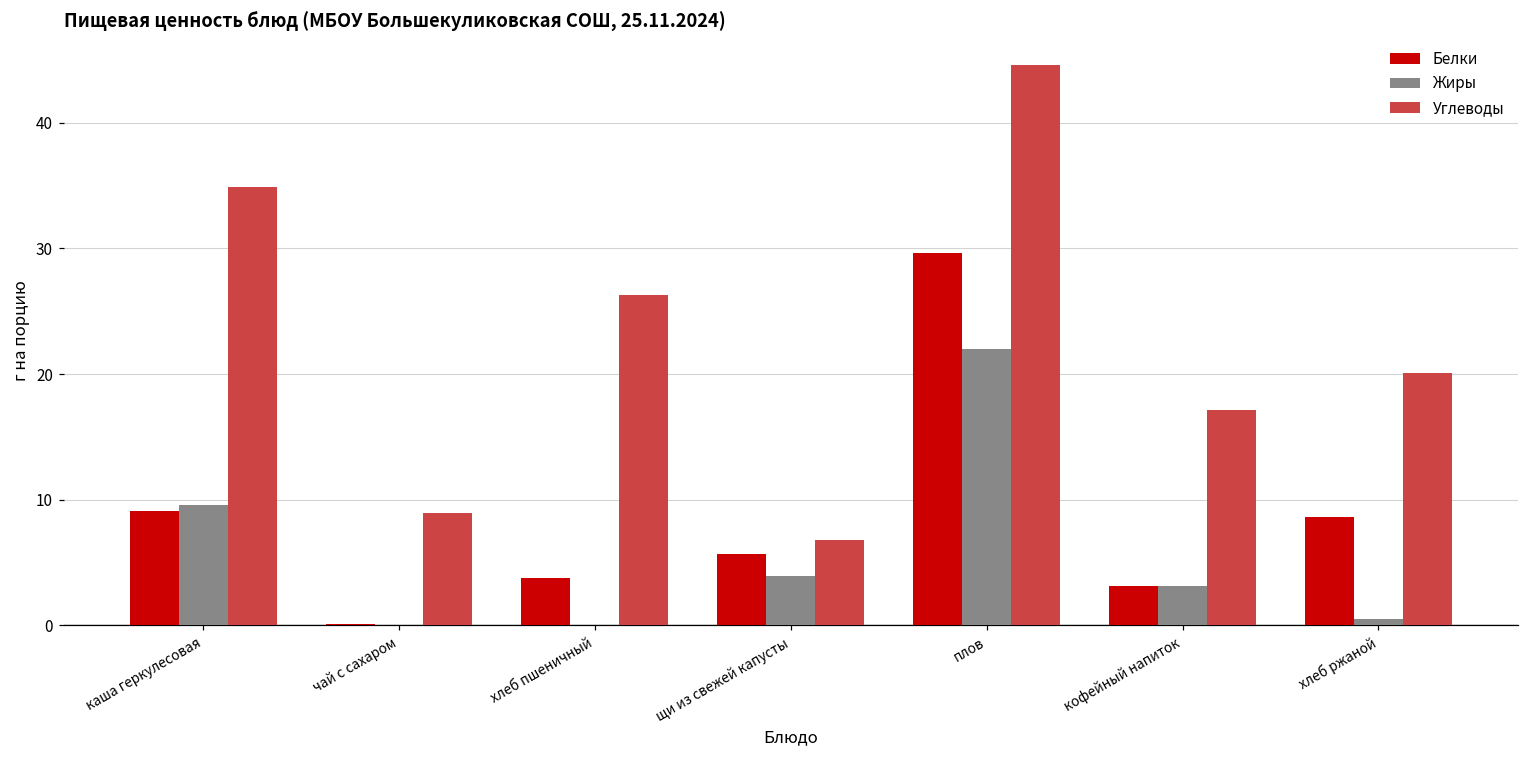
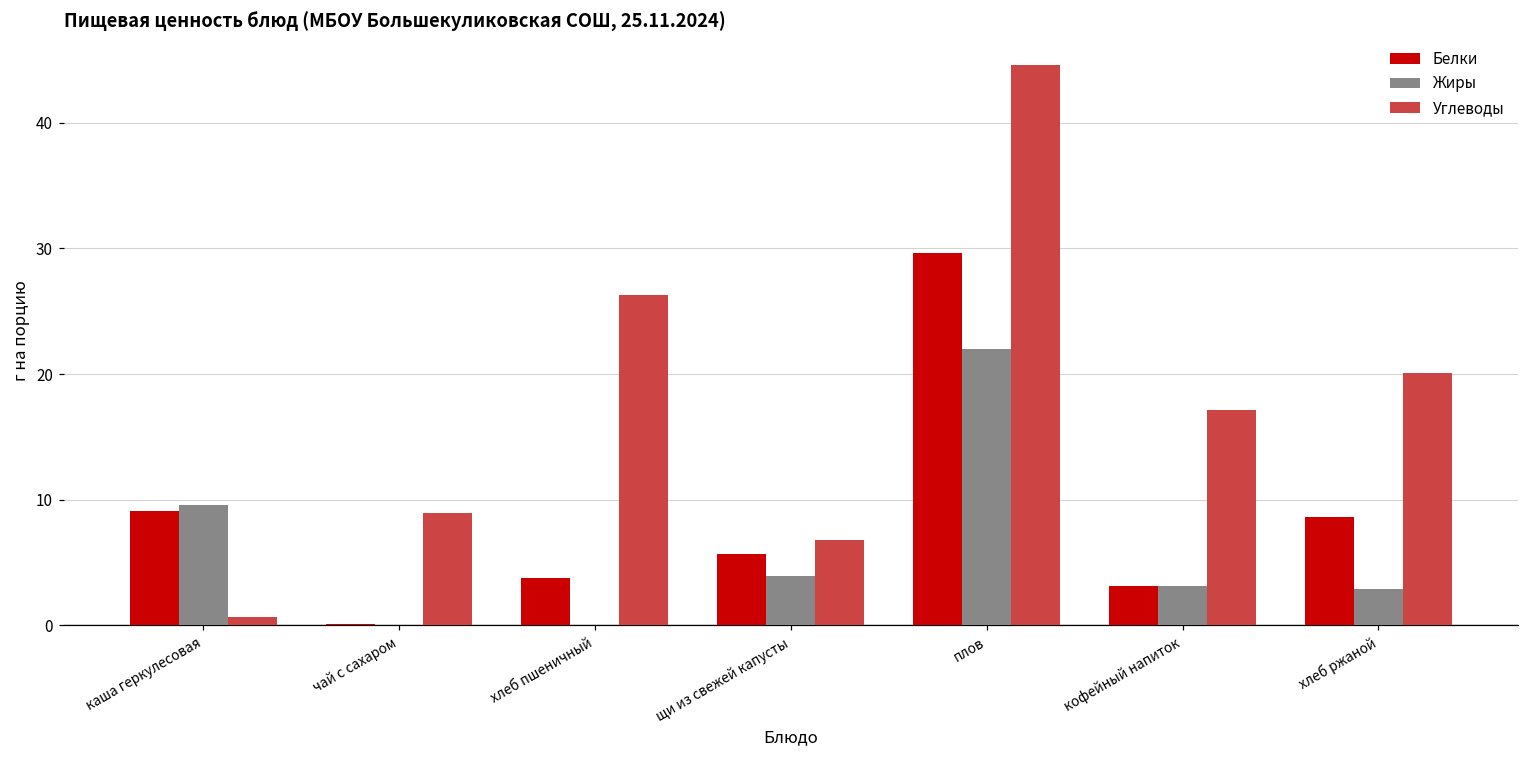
  {
    "Белки": {
      "каша геркулесовая": 9.1,
      "хлеб пшеничный": 3.8,
      "щи из свежей капусты": 5.7,
      "плов": 29.7,
      "кофейный напиток": 3.1,
      "хлеб ржаной": 8.6
    },
    "Жиры": {
      "каша геркулесовая": 9.6,
      "чай с сахаром": 0.0,
      "хлеб пшеничный": 0.0,
      "щи из свежей капусты": 3.9,
      "плов": 22.0,
      "кофейный напиток": 3.1,
-     "хлеб ржаной": 0.5
+     "хлеб ржаной": 2.9
    },
    "Углеводы": {
-     "каша геркулесовая": 34.9,
+     "каша геркулесовая": 0.7,
      "чай с сахаром": 8.9,
      "хлеб пшеничный": 26.3,
      "щи из свежей капусты": 6.8,
      "плов": 44.6,
      "кофейный напиток": 17.1,
      "хлеб ржаной": 20.1
    }
  }
